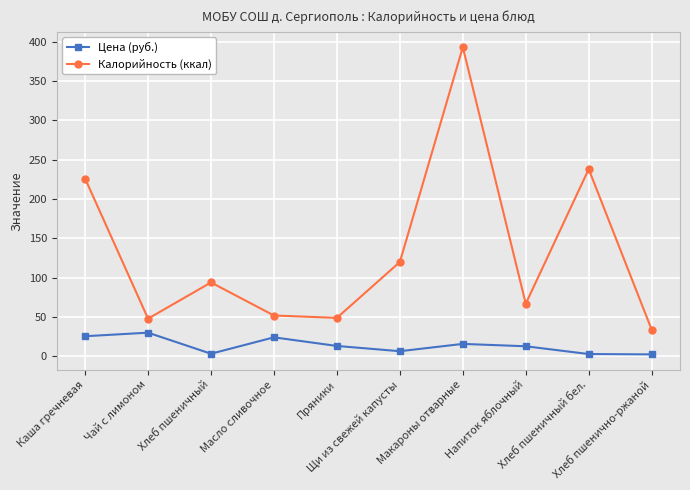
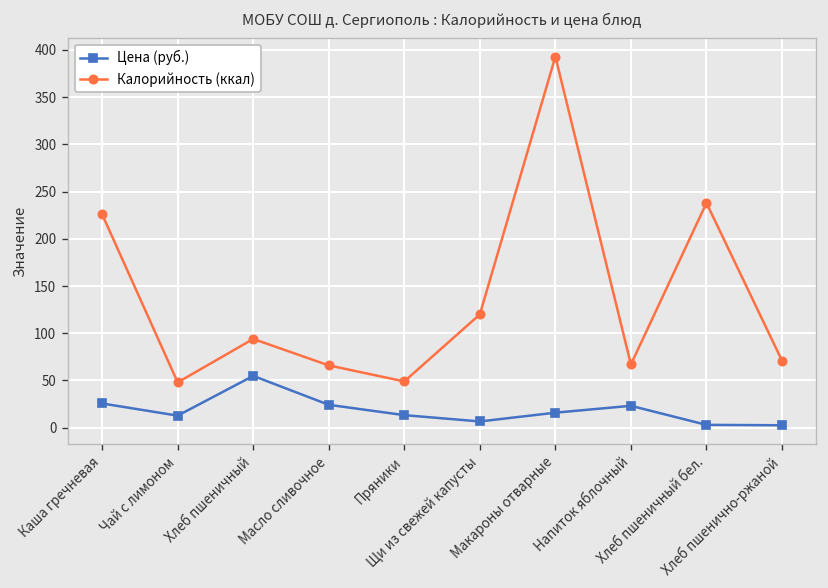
  {
    "Цена (руб.)": {
      "Каша гречневая": 30,
-     "Чай с лимоном": 30,
-     "Хлеб пшеничный": 0,
+     "Чай с лимоном": 10,
+     "Хлеб пшеничный": 50,
      "Масло сливочное": 20,
      "Пряники": 10,
      "Щи из свежей капусты": 10,
      "Макароны отварные": 20,
-     "Напиток яблочный": 10,
+     "Напиток яблочный": 20,
      "Хлеб пшеничный бел.": 0,
      "Хлеб пшенично-ржаной": 0
    },
    "Калорийность (ккал)": {
      "Каша гречневая": 230,
      "Чай с лимоном": 50,
      "Хлеб пшеничный": 90,
-     "Масло сливочное": 50,
+     "Масло сливочное": 70,
      "Пряники": 50,
      "Щи из свежей капусты": 120,
      "Макароны отварные": 390,
      "Напиток яблочный": 70,
      "Хлеб пшеничный бел.": 240,
-     "Хлеб пшенично-ржаной": 30
+     "Хлеб пшенично-ржаной": 70
    }
  }
